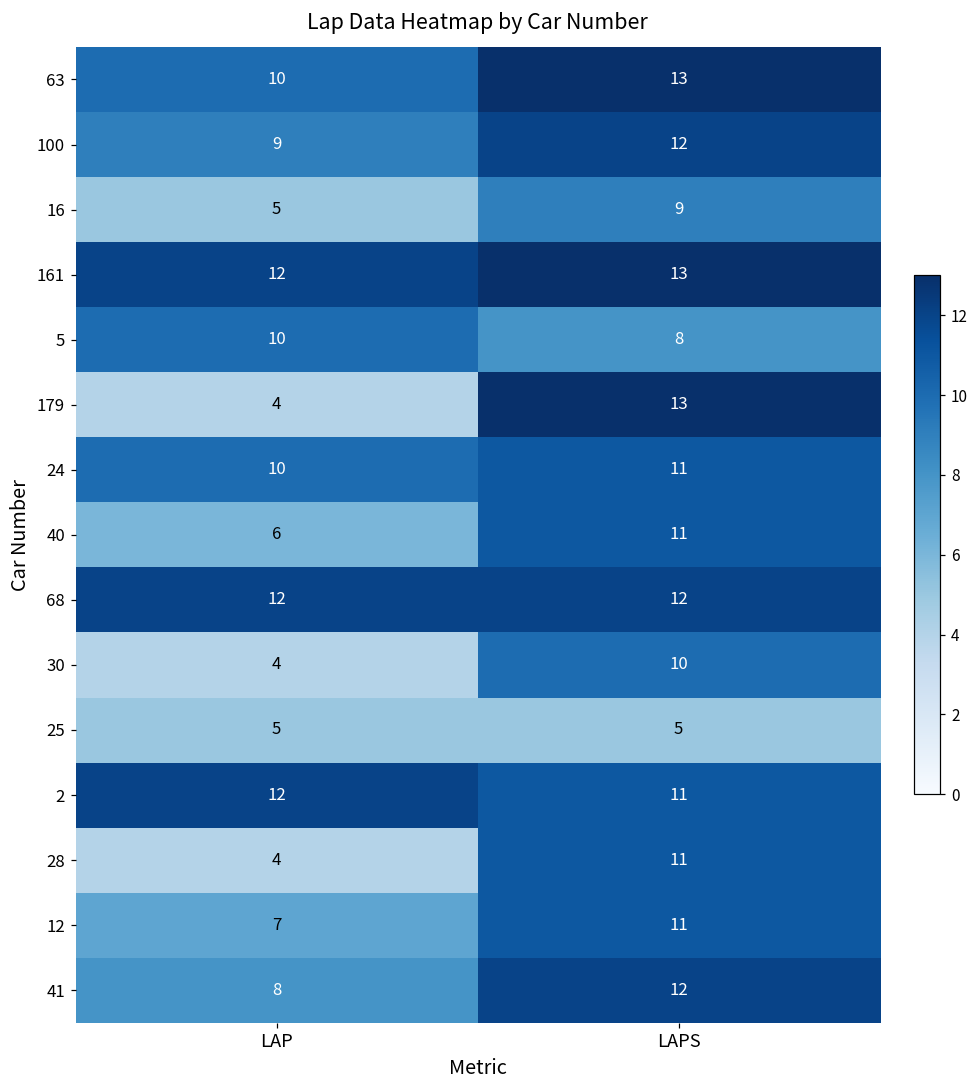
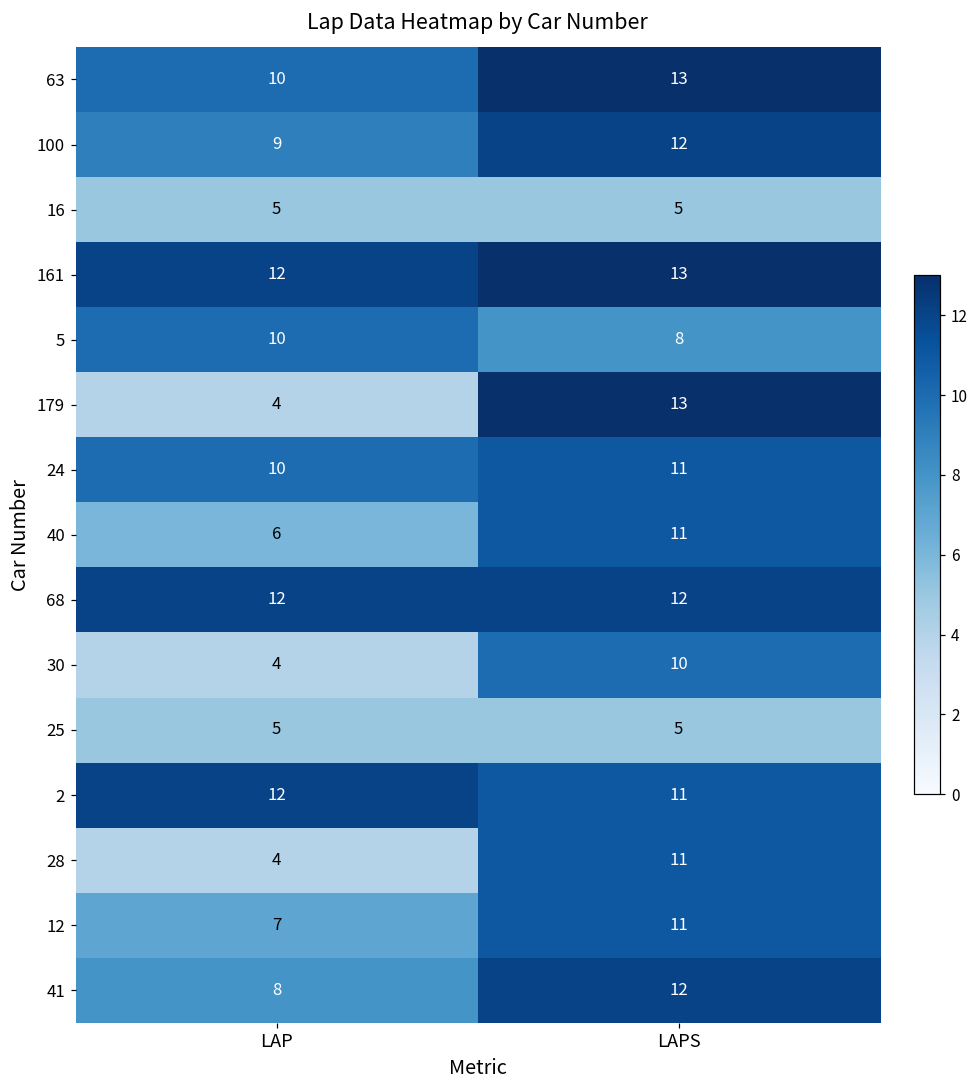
  {
    "63": {
      "LAP": 10,
      "LAPS": 13
    },
    "100": {
      "LAP": 9,
      "LAPS": 12
    },
    "16": {
      "LAP": 5,
-     "LAPS": 9
+     "LAPS": 5
    },
    "161": {
      "LAP": 12,
      "LAPS": 13
    },
    "5": {
      "LAP": 10,
      "LAPS": 8
    },
    "179": {
      "LAP": 4,
      "LAPS": 13
    },
    "24": {
      "LAP": 10,
      "LAPS": 11
    },
    "40": {
      "LAP": 6,
      "LAPS": 11
    },
    "68": {
      "LAP": 12,
      "LAPS": 12
    },
    "30": {
      "LAP": 4,
      "LAPS": 10
    },
    "25": {
      "LAP": 5,
      "LAPS": 5
    },
    "2": {
      "LAP": 12,
      "LAPS": 11
    },
    "28": {
      "LAP": 4,
      "LAPS": 11
    },
    "12": {
      "LAP": 7,
      "LAPS": 11
    },
    "41": {
      "LAP": 8,
      "LAPS": 12
    }
  }
